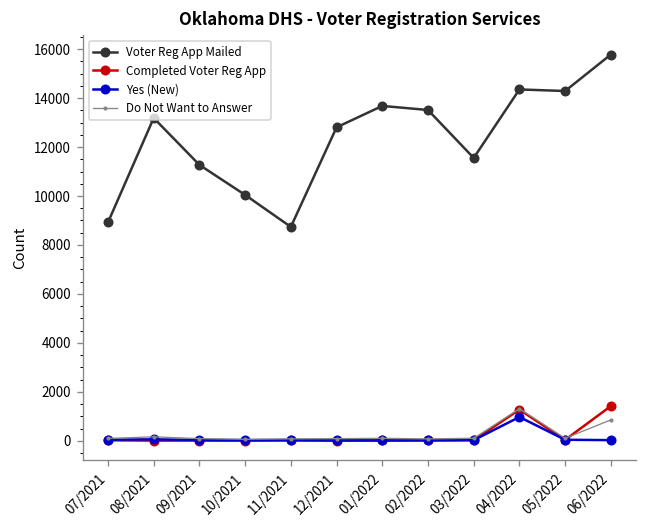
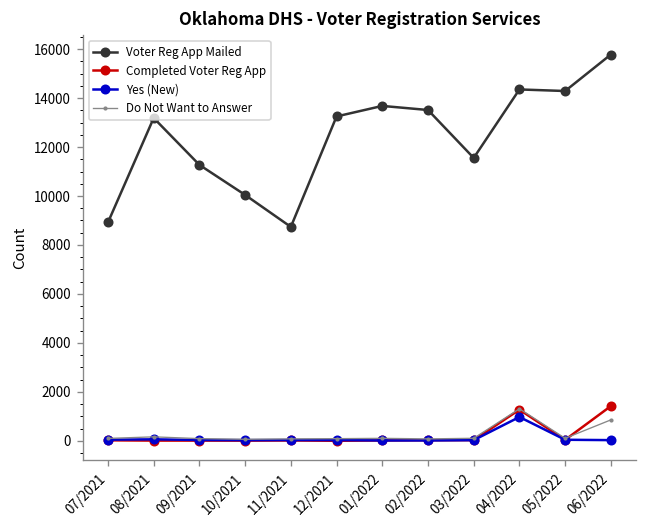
  {
    "Voter Reg App Mailed": {
      "07/2021": 8900,
      "08/2021": 13200,
      "09/2021": 11300,
      "10/2021": 10000,
      "11/2021": 8700,
-     "12/2021": 12800,
+     "12/2021": 13300,
      "01/2022": 13700,
      "02/2022": 13500,
      "03/2022": 11600,
      "04/2022": 14400,
      "05/2022": 14300,
      "06/2022": 15800
    },
    "Completed Voter Reg App": {
      "06/2022": 1400
    },
    "Yes (New)": {
      "04/2022": 1000,
      "06/2022": 0
    },
    "Do Not Want to Answer": {
      "06/2022": 900
    }
  }
